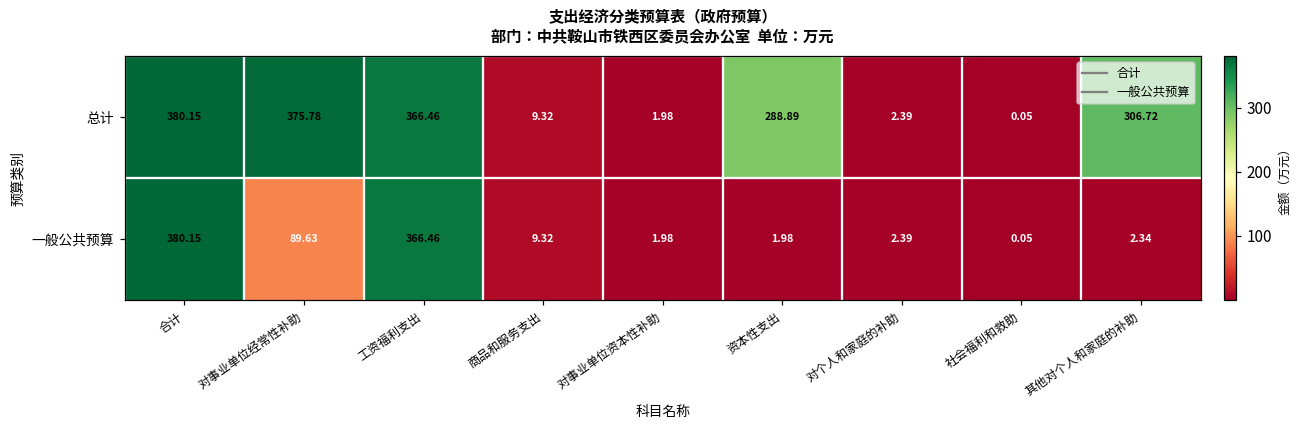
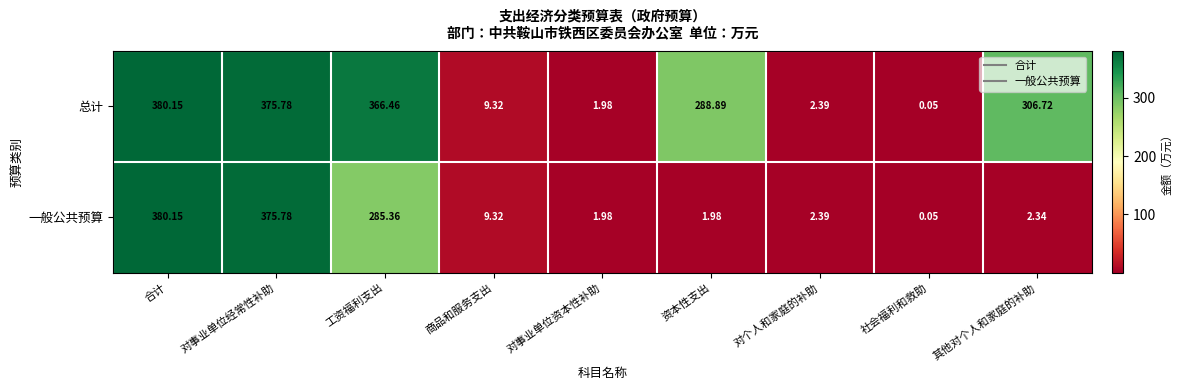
  {
    "总计": {
      "合计": 380.15,
      "对事业单位经常性补助": 375.78,
      "工资福利支出": 366.46,
      "商品和服务支出": 9.32,
      "对事业单位资本性补助": 1.98,
      "资本性支出": 288.89,
      "对个人和家庭的补助": 2.39,
      "社会福利和救助": 0.05,
      "其他对个人和家庭的补助": 306.72
    },
    "一般公共预算": {
      "合计": 380.15,
-     "对事业单位经常性补助": 89.63,
-     "工资福利支出": 366.46,
+     "对事业单位经常性补助": 375.78,
+     "工资福利支出": 285.36,
      "商品和服务支出": 9.32,
      "对事业单位资本性补助": 1.98,
      "资本性支出": 1.98,
      "对个人和家庭的补助": 2.39,
      "社会福利和救助": 0.05,
      "其他对个人和家庭的补助": 2.34
    }
  }
